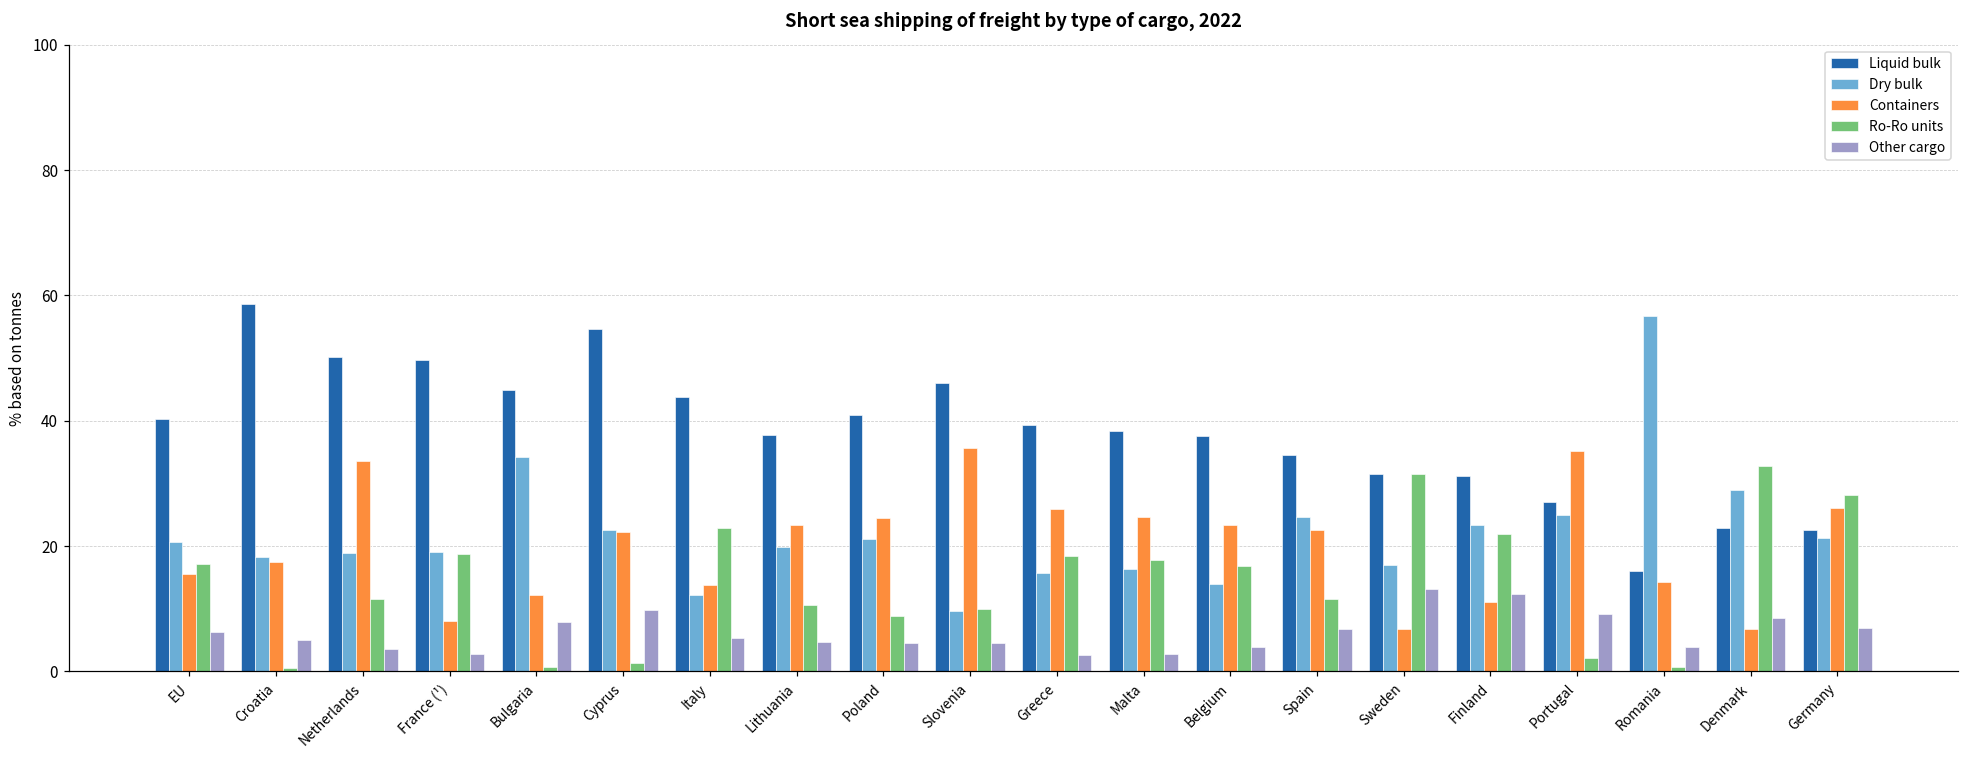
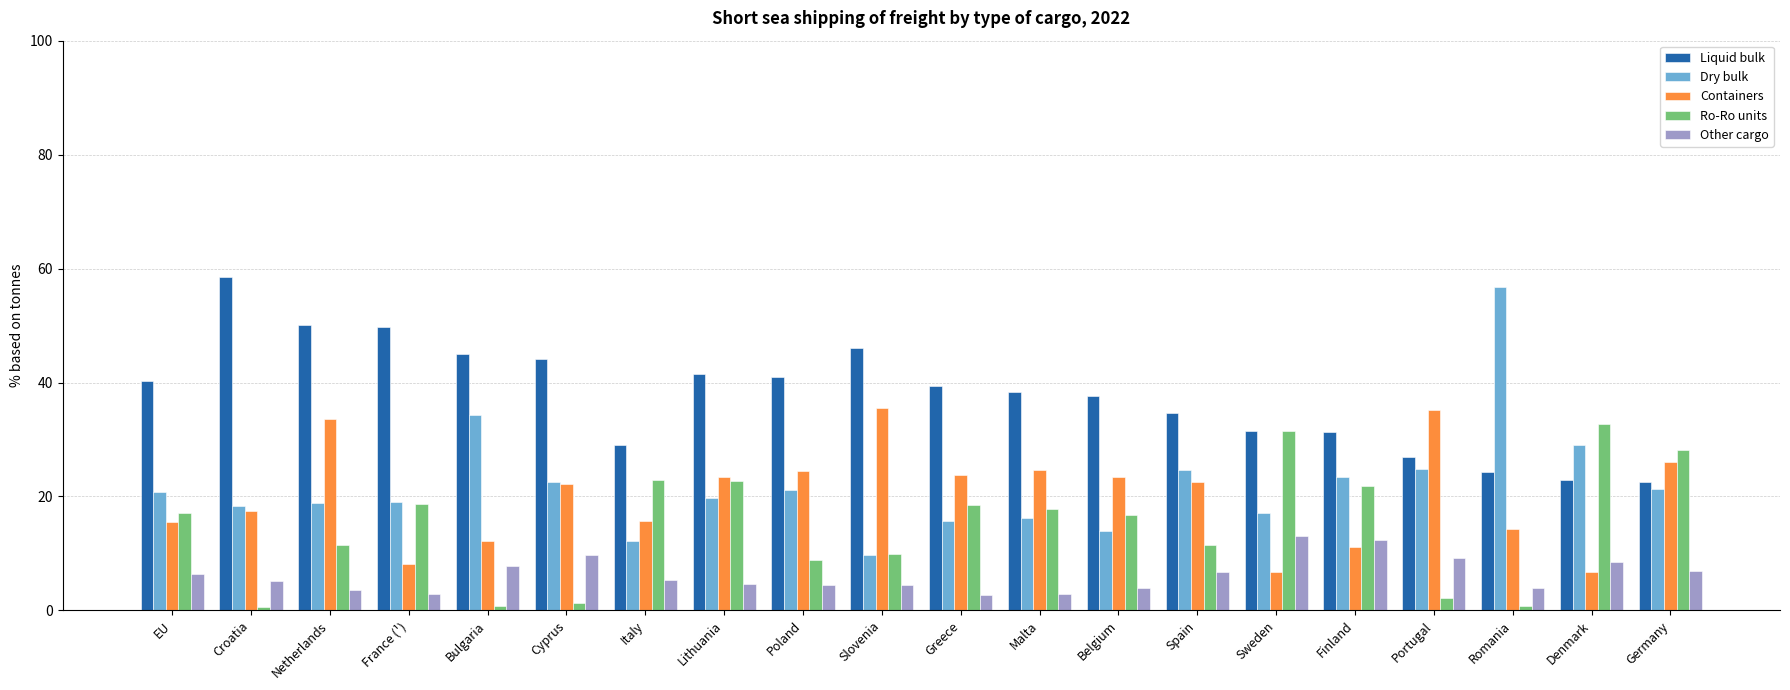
  {
    "Liquid bulk": {
      "EU": 40,
      "Croatia": 59,
      "Netherlands": 50,
      "France (¹)": 50,
      "Bulgaria": 45,
-     "Cyprus": 55,
-     "Italy": 44,
-     "Lithuania": 38,
+     "Cyprus": 44,
+     "Italy": 29,
+     "Lithuania": 41,
      "Poland": 41,
      "Slovenia": 46,
      "Greece": 39,
      "Malta": 38,
      "Belgium": 38,
      "Spain": 35,
      "Sweden": 32,
      "Finland": 31,
      "Portugal": 27,
-     "Romania": 16,
+     "Romania": 24,
      "Denmark": 23,
      "Germany": 23
    },
    "Containers": {
      "EU": 16,
      "Croatia": 17,
      "Netherlands": 34,
      "France (¹)": 8,
      "Bulgaria": 12,
      "Cyprus": 22,
-     "Italy": 14,
+     "Italy": 16,
      "Lithuania": 23,
      "Poland": 25,
      "Slovenia": 36,
-     "Greece": 26,
+     "Greece": 24,
      "Malta": 25,
      "Belgium": 23,
      "Spain": 22,
      "Sweden": 7,
      "Finland": 11,
      "Portugal": 35,
      "Romania": 14,
      "Denmark": 7,
      "Germany": 26
    },
    "Ro-Ro units": {
      "EU": 17,
      "Croatia": 1,
      "Netherlands": 11,
      "France (¹)": 19,
      "Bulgaria": 1,
      "Cyprus": 1,
      "Italy": 23,
-     "Lithuania": 11,
+     "Lithuania": 23,
      "Poland": 9,
      "Slovenia": 10,
      "Greece": 19,
      "Malta": 18,
      "Belgium": 17,
      "Spain": 12,
      "Sweden": 31,
      "Finland": 22,
      "Portugal": 2,
      "Romania": 1,
      "Denmark": 33,
      "Germany": 28
    }
  }
